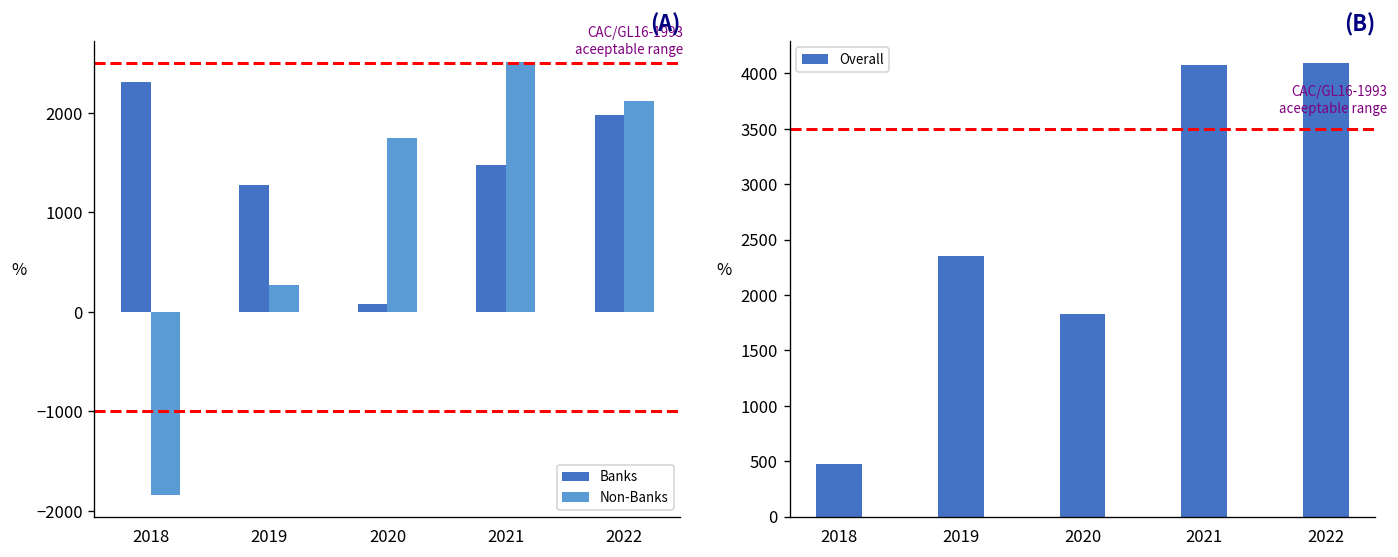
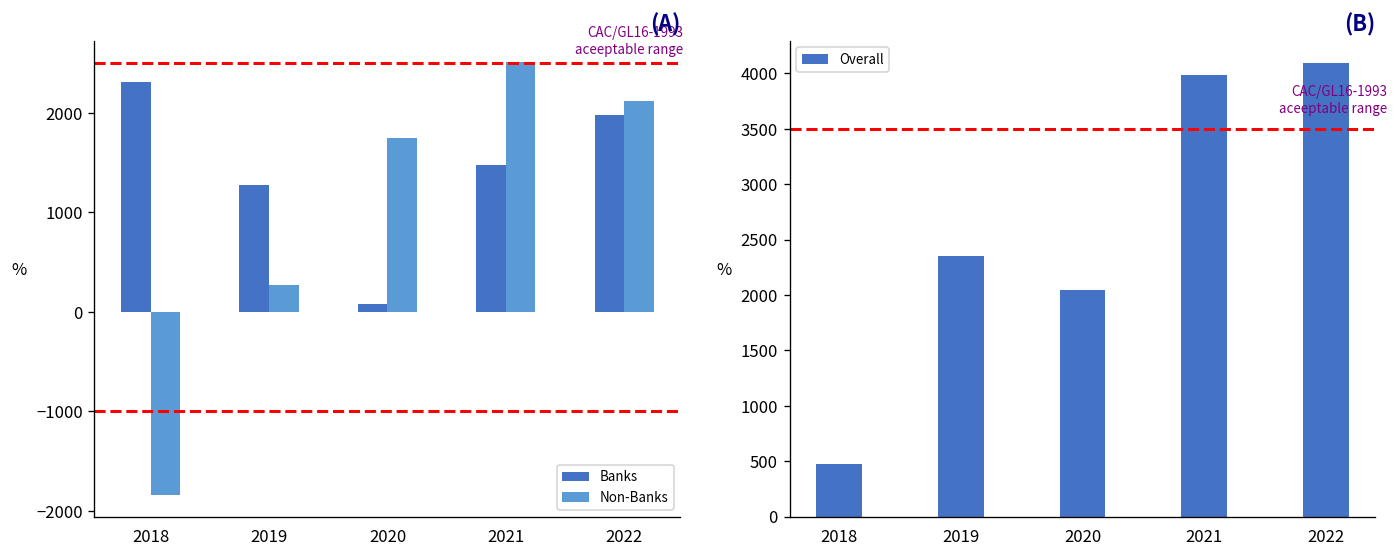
  {
    "(B)": {
      "2018": 500,
      "2019": 2400,
-     "2020": 1800,
-     "2021": 4100
+     "2020": 2000,
+     "2021": 4000
    }
  }
